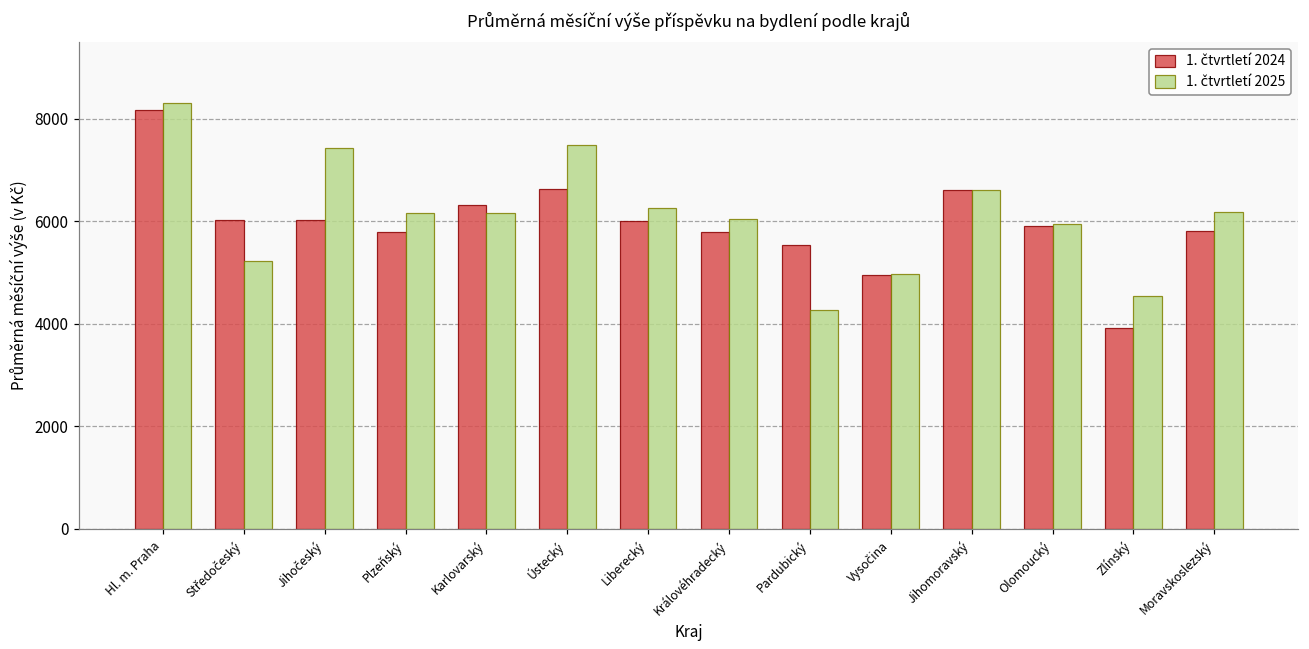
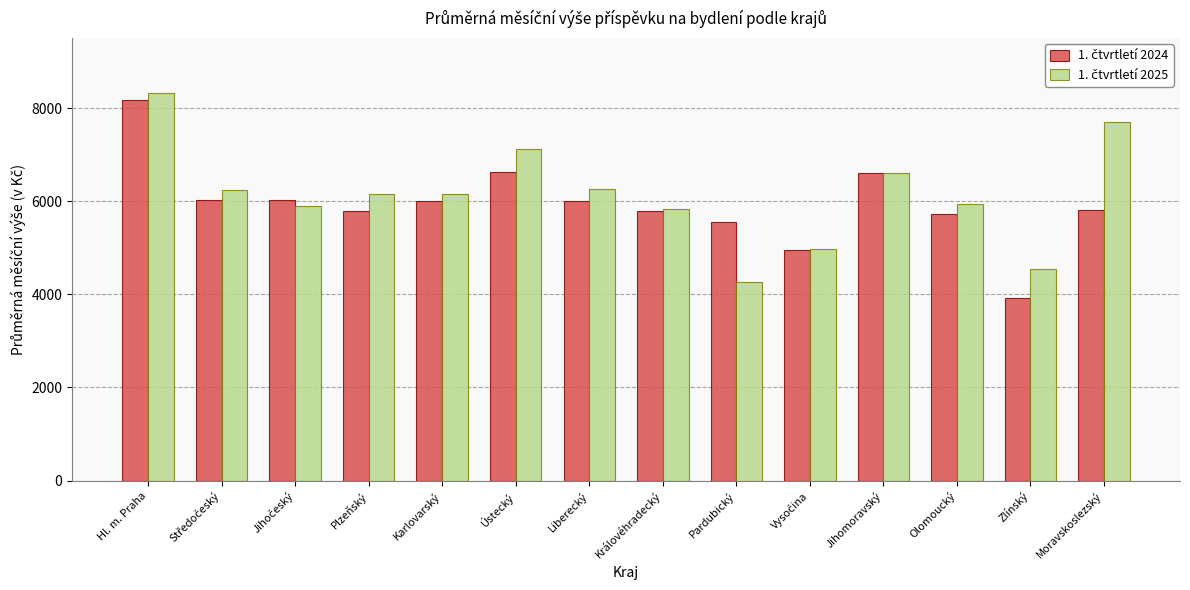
  {
    "1. čtvrtletí 2024": {
      "Hl. m. Praha": 8200,
      "Středočeský": 6000,
      "Jihočeský": 6000,
      "Plzeňský": 5800,
-     "Karlovarský": 6300,
+     "Karlovarský": 6000,
      "Ústecký": 6600,
      "Liberecký": 6000,
      "Královéhradecký": 5800,
      "Pardubický": 5500,
      "Vysočina": 5000,
      "Jihomoravský": 6600,
-     "Olomoucký": 5900,
+     "Olomoucký": 5700,
      "Zlínský": 3900,
      "Moravskoslezský": 5800
    },
    "1. čtvrtletí 2025": {
      "Hl. m. Praha": 8300,
-     "Středočeský": 5200,
-     "Jihočeský": 7400,
+     "Středočeský": 6200,
+     "Jihočeský": 5900,
      "Plzeňský": 6200,
      "Karlovarský": 6200,
-     "Ústecký": 7500,
+     "Ústecký": 7100,
      "Liberecký": 6300,
-     "Královéhradecký": 6000,
+     "Královéhradecký": 5800,
      "Pardubický": 4300,
      "Vysočina": 5000,
      "Jihomoravský": 6600,
      "Olomoucký": 5900,
      "Zlínský": 4600,
-     "Moravskoslezský": 6200
+     "Moravskoslezský": 7700
    }
  }
